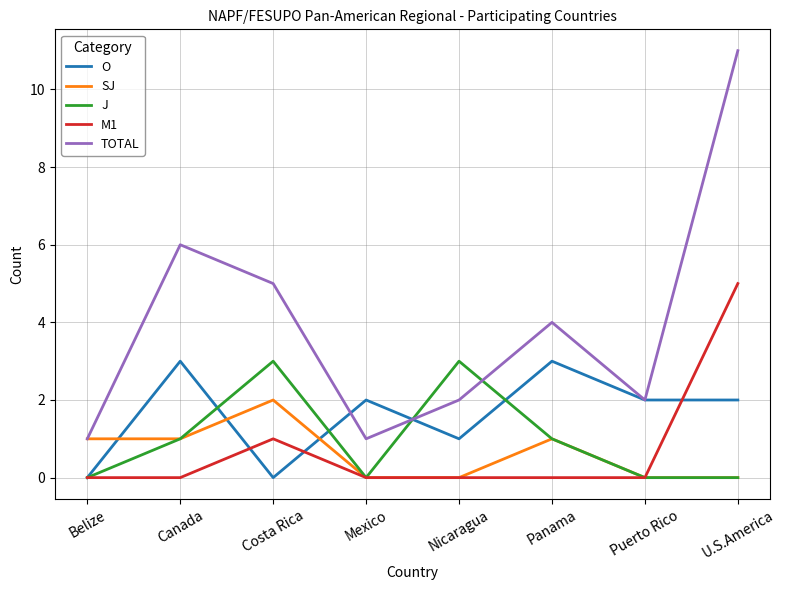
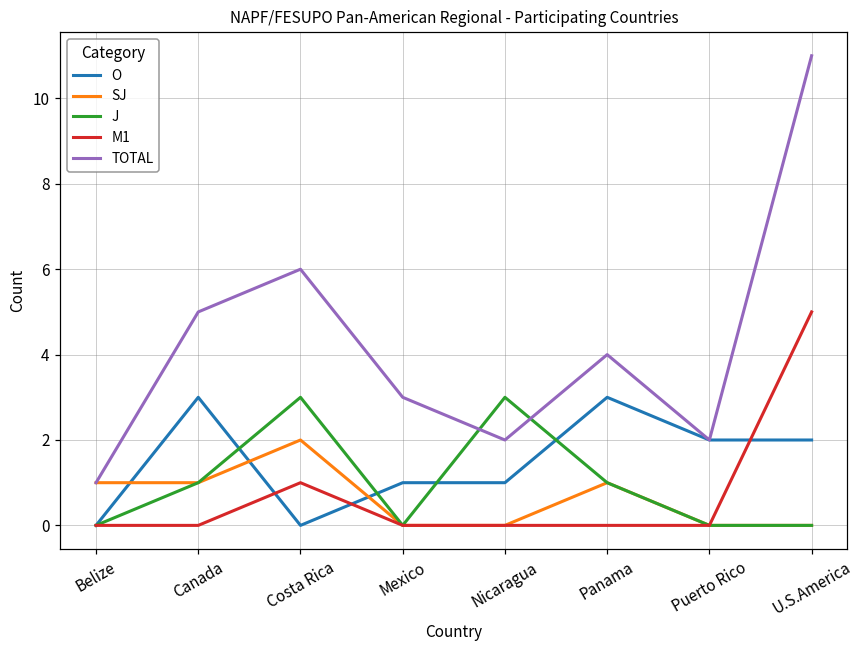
  {
    "O": {
      "Canada": 3,
      "Costa Rica": 0,
-     "Mexico": 2,
+     "Mexico": 1,
      "Nicaragua": 1,
      "Panama": 3,
      "U.S.America": 2
    },
    "SJ": {
      "Costa Rica": 2
    },
    "J": {
      "Costa Rica": 3,
      "Nicaragua": 3
    },
    "M1": {
      "Canada": 0,
      "Costa Rica": 1,
      "Panama": 0,
      "U.S.America": 5
    },
    "TOTAL": {
-     "Canada": 6,
-     "Costa Rica": 5,
-     "Mexico": 1,
+     "Canada": 5,
+     "Costa Rica": 6,
+     "Mexico": 3,
      "Nicaragua": 2,
      "Panama": 4,
      "U.S.America": 11
    }
  }
